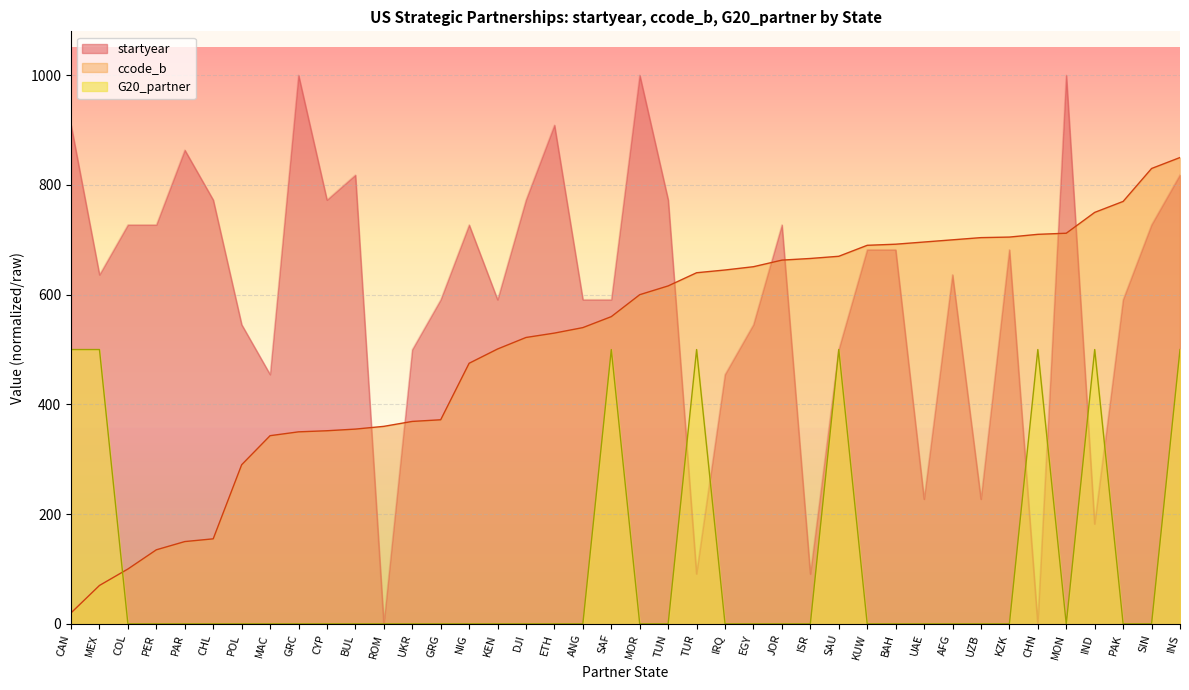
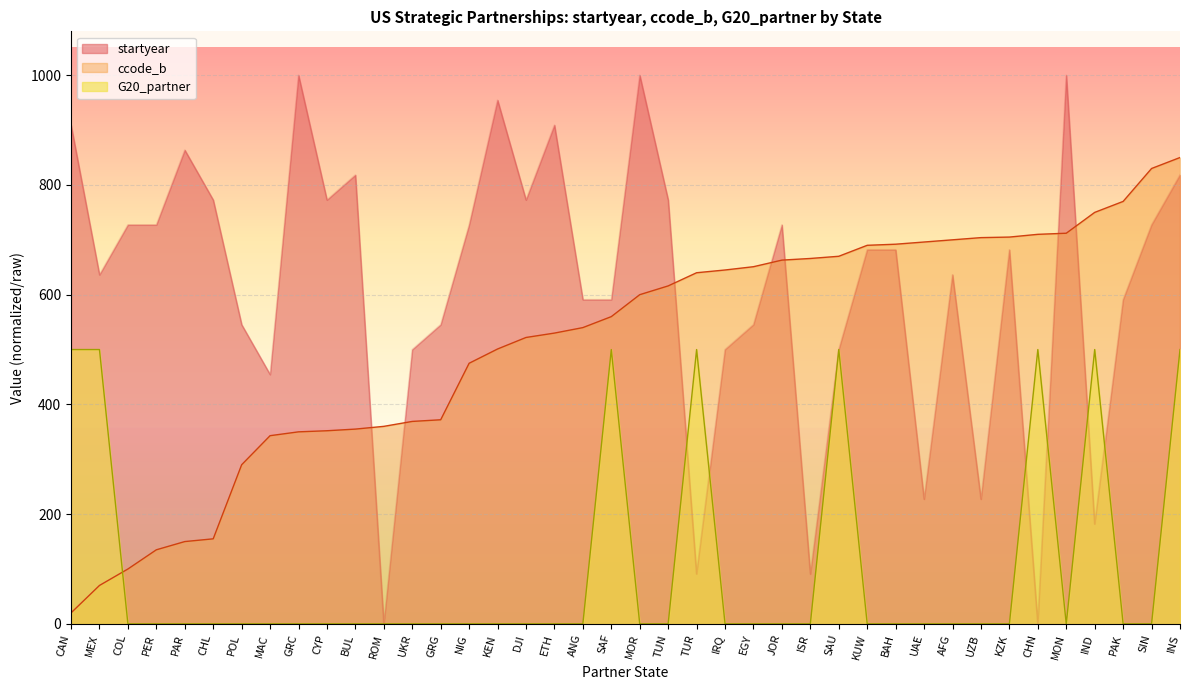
  {
    "startyear": {
      "CAN": 910,
      "MEX": 640,
      "COL": 730,
      "PER": 730,
      "PAR": 860,
      "CHL": 770,
      "POL": 550,
      "MAC": 450,
      "GRC": 1000,
      "CYP": 770,
      "BUL": 820,
      "UKR": 500,
-     "GRG": 590,
+     "GRG": 550,
      "NIG": 730,
-     "KEN": 590,
+     "KEN": 950,
      "DJI": 770,
      "ETH": 910,
      "ANG": 590,
      "SAF": 590,
      "MOR": 1000,
      "TUN": 770,
      "TUR": 90,
-     "IRQ": 450,
+     "IRQ": 500,
      "EGY": 550,
      "JOR": 730,
      "ISR": 90,
      "KUW": 680,
      "BAH": 680,
      "UAE": 230,
      "AFG": 640,
      "UZB": 230,
      "KZK": 680,
      "CHN": 0,
      "MON": 1000,
      "IND": 180,
      "PAK": 590,
      "SIN": 730,
      "INS": 820
    }
  }
